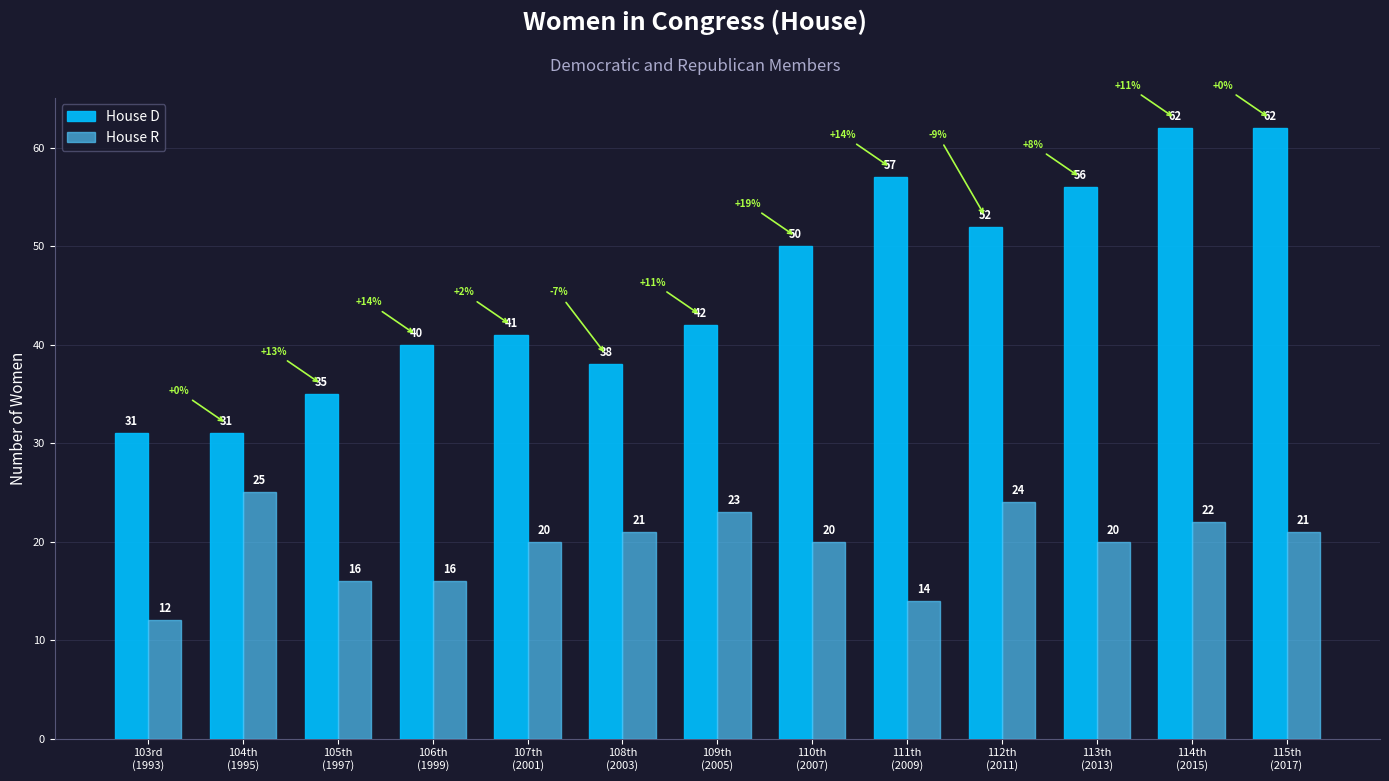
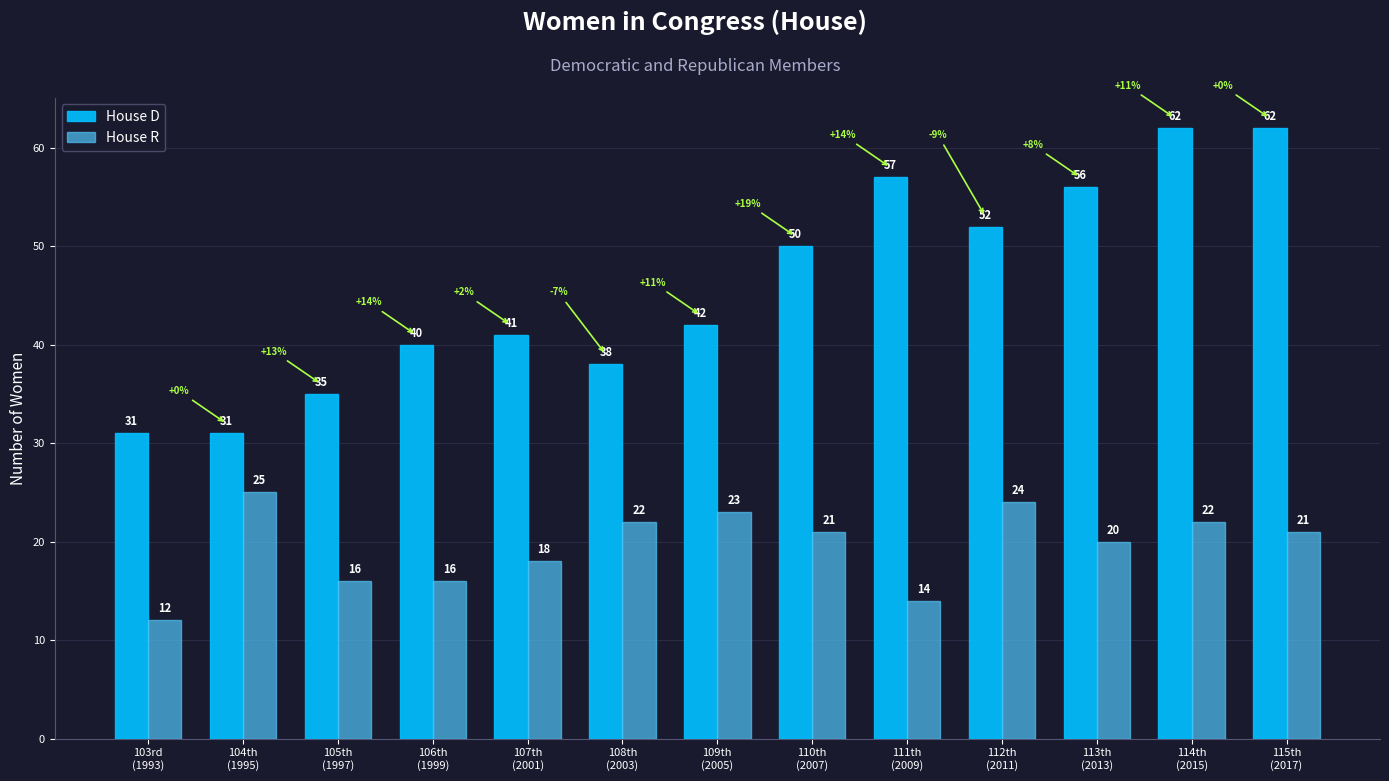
  {
    "House D": {
      "103rd (1993)": 31,
      "104th (1995)": 31,
      "105th (1997)": 35,
      "106th (1999)": 40,
      "107th (2001)": 41,
      "108th (2003)": 38,
      "109th (2005)": 42,
      "110th (2007)": 50,
      "111th (2009)": 57,
      "112th (2011)": 52,
      "113th (2013)": 56,
      "114th (2015)": 62,
      "115th (2017)": 62
    },
    "House R": {
      "103rd (1993)": 12,
      "104th (1995)": 25,
      "105th (1997)": 16,
      "106th (1999)": 16,
-     "107th (2001)": 20,
-     "108th (2003)": 21,
+     "107th (2001)": 18,
+     "108th (2003)": 22,
      "109th (2005)": 23,
-     "110th (2007)": 20,
+     "110th (2007)": 21,
      "111th (2009)": 14,
      "112th (2011)": 24,
      "113th (2013)": 20,
      "114th (2015)": 22,
      "115th (2017)": 21
    }
  }
